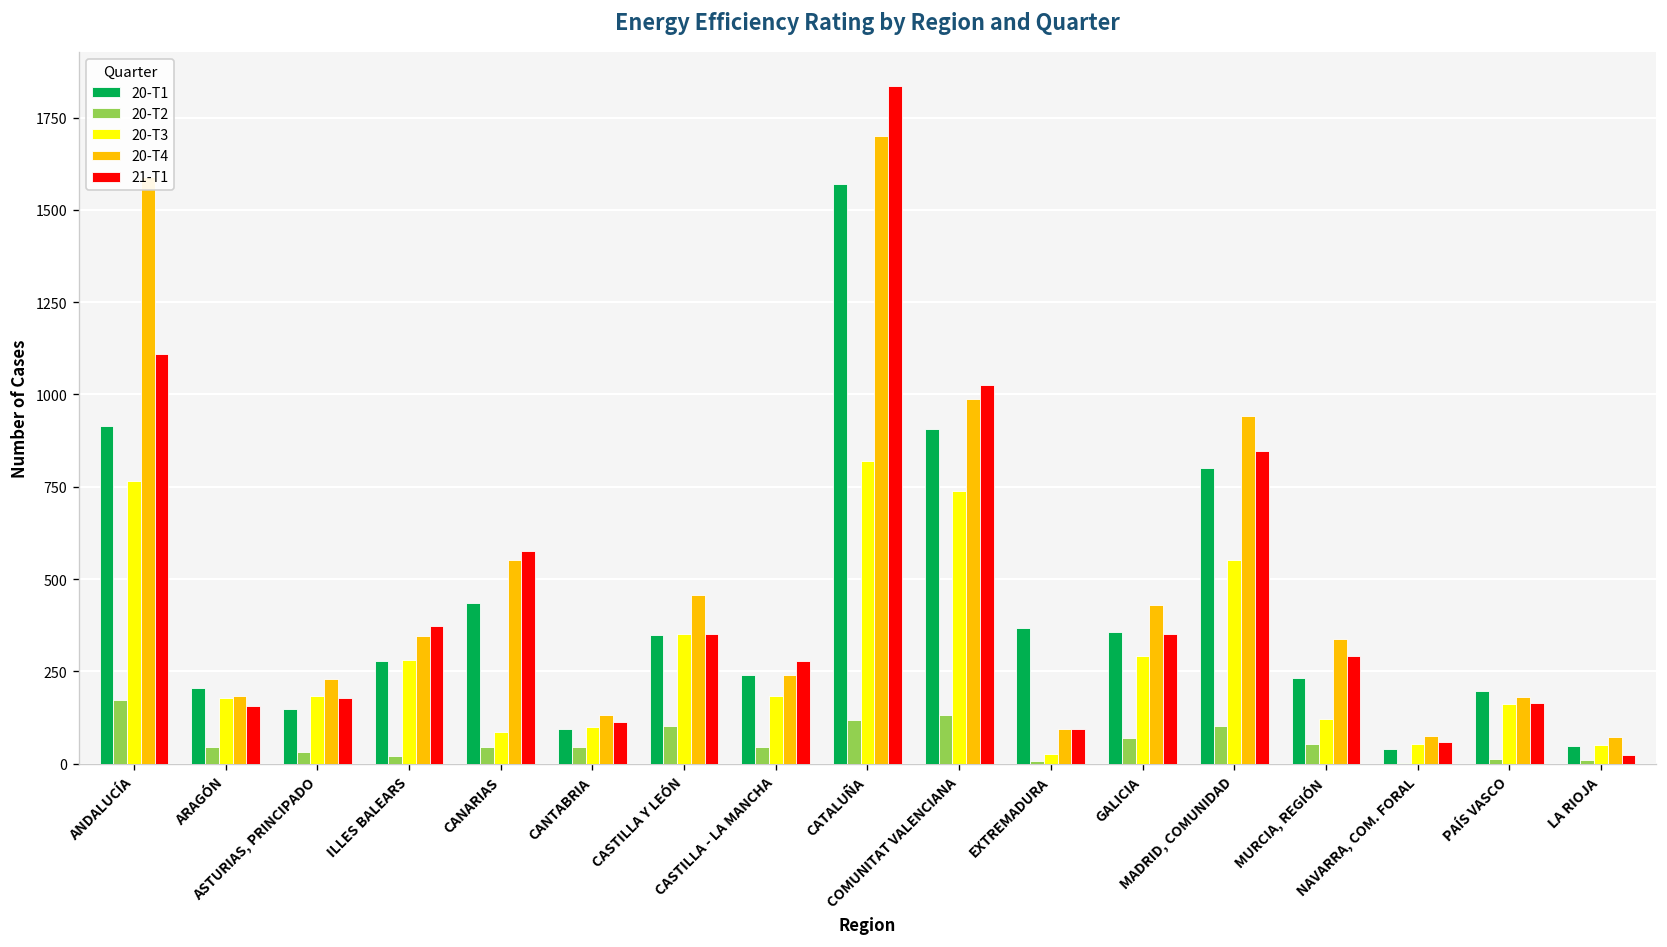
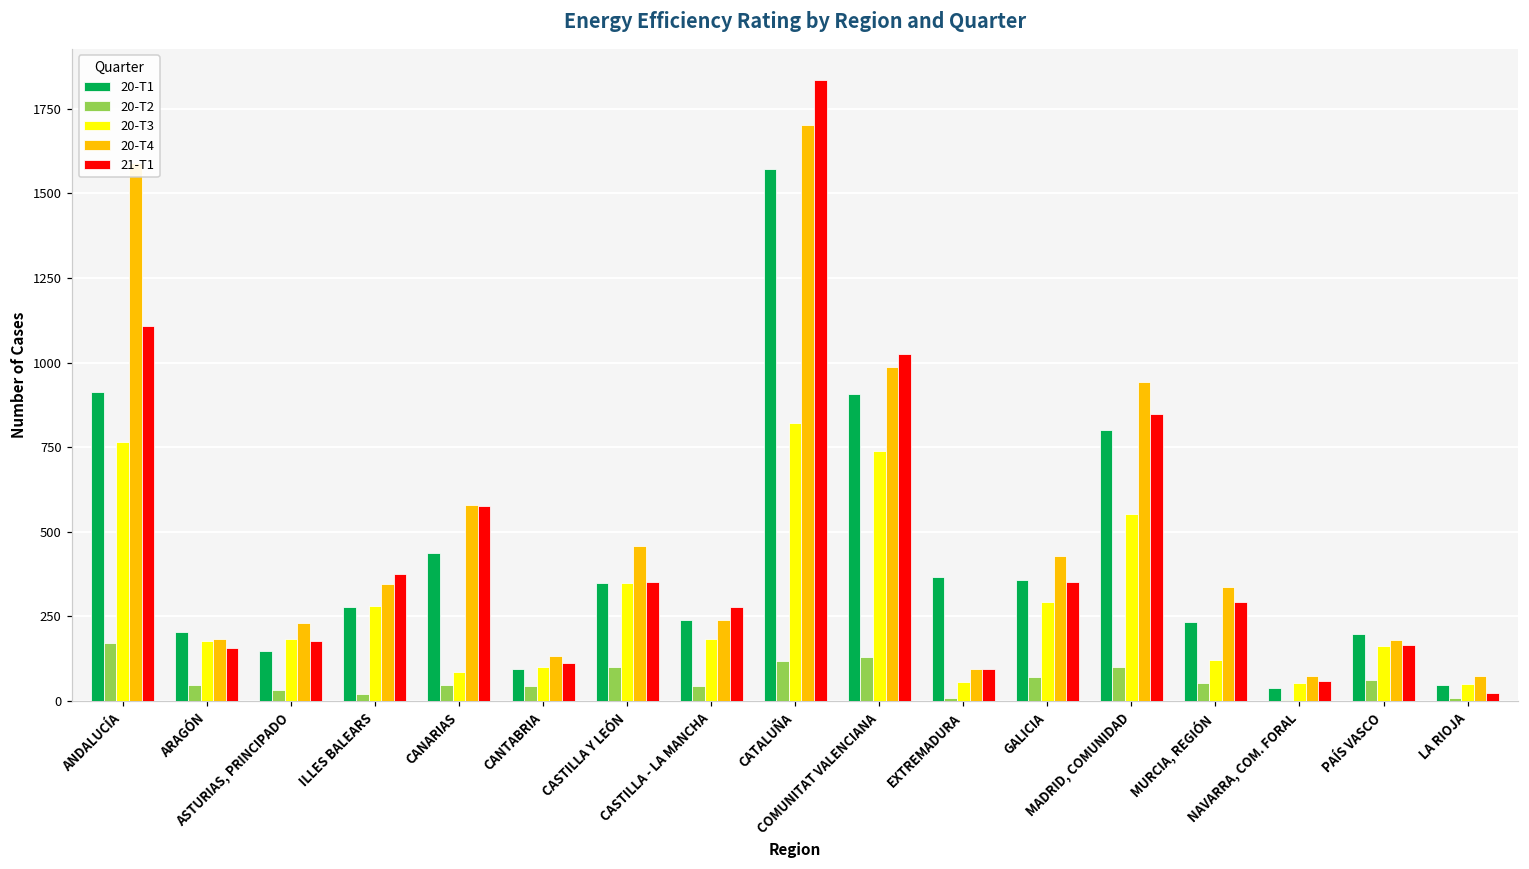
  {
    "20-T1": {
      "ANDALUCÍA": 910,
      "ARAGÓN": 200,
      "ASTURIAS, PRINCIPADO": 150,
      "ILLES BALEARS": 280,
      "CANARIAS": 440,
      "CANTABRIA": 100,
      "CASTILLA Y LEÓN": 350,
      "CASTILLA - LA MANCHA": 240,
      "CATALUÑA": 1570,
      "COMUNITAT VALENCIANA": 910,
      "EXTREMADURA": 370,
      "GALICIA": 360,
      "MADRID, COMUNIDAD": 800,
      "MURCIA, REGIÓN": 230,
      "NAVARRA, COM. FORAL": 40,
      "PAÍS VASCO": 200,
      "LA RIOJA": 50
    },
    "20-T2": {
      "ANDALUCÍA": 170,
      "ARAGÓN": 50,
      "ASTURIAS, PRINCIPADO": 30,
      "ILLES BALEARS": 20,
      "CANARIAS": 50,
      "CANTABRIA": 40,
      "CASTILLA Y LEÓN": 100,
      "CASTILLA - LA MANCHA": 50,
      "CATALUÑA": 120,
      "COMUNITAT VALENCIANA": 130,
      "GALICIA": 70,
      "MADRID, COMUNIDAD": 100,
      "MURCIA, REGIÓN": 50,
-     "PAÍS VASCO": 10,
+     "PAÍS VASCO": 60,
      "LA RIOJA": 10
    },
    "20-T3": {
      "ANDALUCÍA": 770,
      "ARAGÓN": 180,
      "ASTURIAS, PRINCIPADO": 180,
      "ILLES BALEARS": 280,
      "CANARIAS": 90,
      "CANTABRIA": 100,
      "CASTILLA Y LEÓN": 350,
      "CASTILLA - LA MANCHA": 180,
      "CATALUÑA": 820,
      "COMUNITAT VALENCIANA": 740,
-     "EXTREMADURA": 30,
+     "EXTREMADURA": 60,
      "GALICIA": 290,
      "MADRID, COMUNIDAD": 550,
      "MURCIA, REGIÓN": 120,
      "NAVARRA, COM. FORAL": 50,
      "PAÍS VASCO": 160,
      "LA RIOJA": 50
    },
    "20-T4": {
      "ARAGÓN": 180,
      "ASTURIAS, PRINCIPADO": 230,
      "ILLES BALEARS": 350,
-     "CANARIAS": 550,
+     "CANARIAS": 580,
      "CANTABRIA": 130,
      "CASTILLA Y LEÓN": 460,
      "CASTILLA - LA MANCHA": 240,
      "CATALUÑA": 1700,
      "COMUNITAT VALENCIANA": 990,
      "EXTREMADURA": 90,
      "GALICIA": 430,
      "MADRID, COMUNIDAD": 940,
      "MURCIA, REGIÓN": 340,
      "NAVARRA, COM. FORAL": 80,
      "PAÍS VASCO": 180,
      "LA RIOJA": 70
    },
    "21-T1": {
      "ANDALUCÍA": 1110,
      "ARAGÓN": 160,
      "ASTURIAS, PRINCIPADO": 180,
      "ILLES BALEARS": 370,
      "CANARIAS": 580,
      "CANTABRIA": 110,
      "CASTILLA Y LEÓN": 350,
      "CASTILLA - LA MANCHA": 280,
      "CATALUÑA": 1840,
      "COMUNITAT VALENCIANA": 1030,
      "EXTREMADURA": 90,
      "GALICIA": 350,
      "MADRID, COMUNIDAD": 850,
      "MURCIA, REGIÓN": 290,
      "NAVARRA, COM. FORAL": 60,
      "PAÍS VASCO": 160,
      "LA RIOJA": 20
    }
  }
